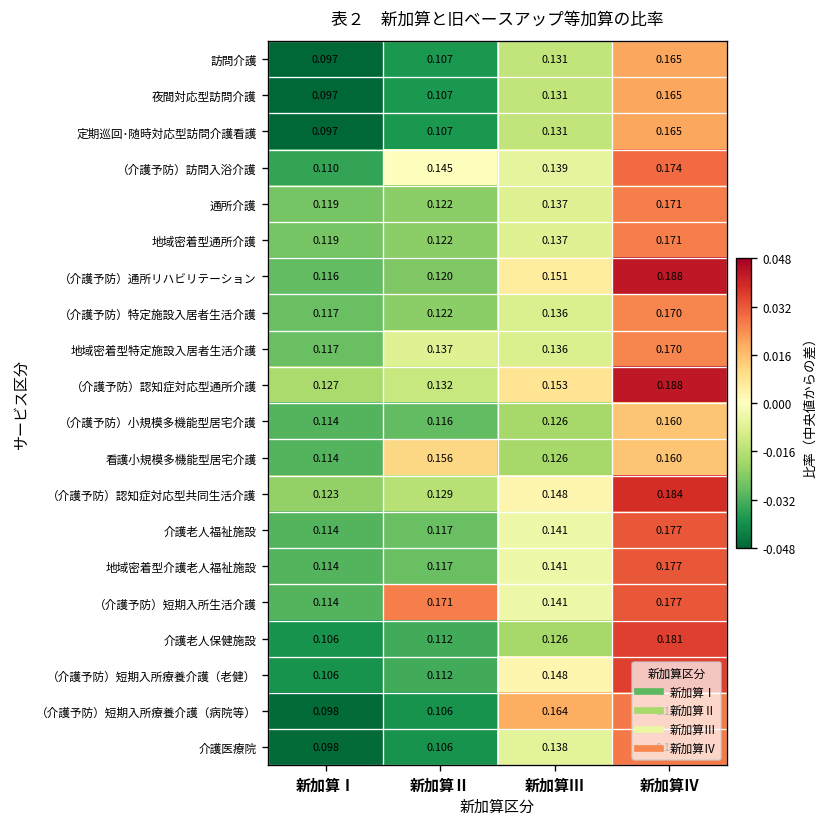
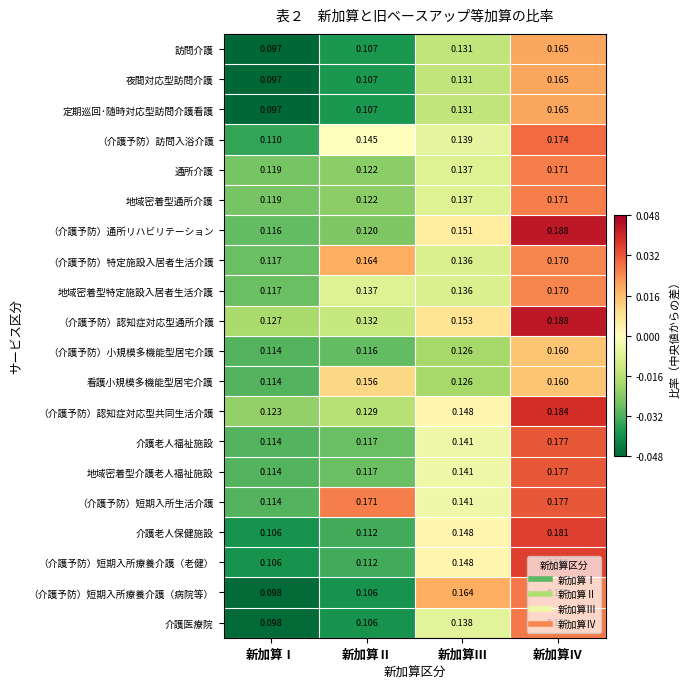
  {
    "訪問介護": {
      "新加算Ⅰ": 0.097,
      "新加算Ⅱ": 0.107,
      "新加算Ⅲ": 0.131,
      "新加算Ⅳ": 0.165
    },
    "夜間対応型訪問介護": {
      "新加算Ⅰ": 0.097,
      "新加算Ⅱ": 0.107,
      "新加算Ⅲ": 0.131,
      "新加算Ⅳ": 0.165
    },
    "定期巡回･随時対応型訪問介護看護": {
      "新加算Ⅰ": 0.097,
      "新加算Ⅱ": 0.107,
      "新加算Ⅲ": 0.131,
      "新加算Ⅳ": 0.165
    },
    "（介護予防）訪問入浴介護": {
      "新加算Ⅰ": 0.110,
      "新加算Ⅱ": 0.145,
      "新加算Ⅲ": 0.139,
      "新加算Ⅳ": 0.174
    },
    "通所介護": {
      "新加算Ⅰ": 0.119,
      "新加算Ⅱ": 0.122,
      "新加算Ⅲ": 0.137,
      "新加算Ⅳ": 0.171
    },
    "地域密着型通所介護": {
      "新加算Ⅰ": 0.119,
      "新加算Ⅱ": 0.122,
      "新加算Ⅲ": 0.137,
      "新加算Ⅳ": 0.171
    },
    "（介護予防）通所リハビリテーション": {
      "新加算Ⅰ": 0.116,
      "新加算Ⅱ": 0.120,
      "新加算Ⅲ": 0.151,
      "新加算Ⅳ": 0.188
    },
    "（介護予防）特定施設入居者生活介護": {
      "新加算Ⅰ": 0.117,
-     "新加算Ⅱ": 0.122,
+     "新加算Ⅱ": 0.164,
      "新加算Ⅲ": 0.136,
      "新加算Ⅳ": 0.170
    },
    "地域密着型特定施設入居者生活介護": {
      "新加算Ⅰ": 0.117,
      "新加算Ⅱ": 0.137,
      "新加算Ⅲ": 0.136,
      "新加算Ⅳ": 0.170
    },
    "（介護予防）認知症対応型通所介護": {
      "新加算Ⅰ": 0.127,
      "新加算Ⅱ": 0.132,
      "新加算Ⅲ": 0.153,
      "新加算Ⅳ": 0.188
    },
    "（介護予防）小規模多機能型居宅介護": {
      "新加算Ⅰ": 0.114,
      "新加算Ⅱ": 0.116,
      "新加算Ⅲ": 0.126,
      "新加算Ⅳ": 0.160
    },
    "看護小規模多機能型居宅介護": {
      "新加算Ⅰ": 0.114,
      "新加算Ⅱ": 0.156,
      "新加算Ⅲ": 0.126,
      "新加算Ⅳ": 0.160
    },
    "（介護予防）認知症対応型共同生活介護": {
      "新加算Ⅰ": 0.123,
      "新加算Ⅱ": 0.129,
      "新加算Ⅲ": 0.148,
      "新加算Ⅳ": 0.184
    },
    "介護老人福祉施設": {
      "新加算Ⅰ": 0.114,
      "新加算Ⅱ": 0.117,
      "新加算Ⅲ": 0.141,
      "新加算Ⅳ": 0.177
    },
    "地域密着型介護老人福祉施設": {
      "新加算Ⅰ": 0.114,
      "新加算Ⅱ": 0.117,
      "新加算Ⅲ": 0.141,
      "新加算Ⅳ": 0.177
    },
    "（介護予防）短期入所生活介護": {
      "新加算Ⅰ": 0.114,
      "新加算Ⅱ": 0.171,
      "新加算Ⅲ": 0.141,
      "新加算Ⅳ": 0.177
    },
    "介護老人保健施設": {
      "新加算Ⅰ": 0.106,
      "新加算Ⅱ": 0.112,
-     "新加算Ⅲ": 0.126,
+     "新加算Ⅲ": 0.148,
      "新加算Ⅳ": 0.181
    },
    "（介護予防）短期入所療養介護（老健）": {
      "新加算Ⅰ": 0.106,
      "新加算Ⅱ": 0.112,
      "新加算Ⅲ": 0.148
    },
    "（介護予防）短期入所療養介護（病院等）": {
      "新加算Ⅰ": 0.098,
      "新加算Ⅱ": 0.106,
      "新加算Ⅲ": 0.164
    },
    "介護医療院": {
      "新加算Ⅰ": 0.098,
      "新加算Ⅱ": 0.106,
      "新加算Ⅲ": 0.138
    }
  }
